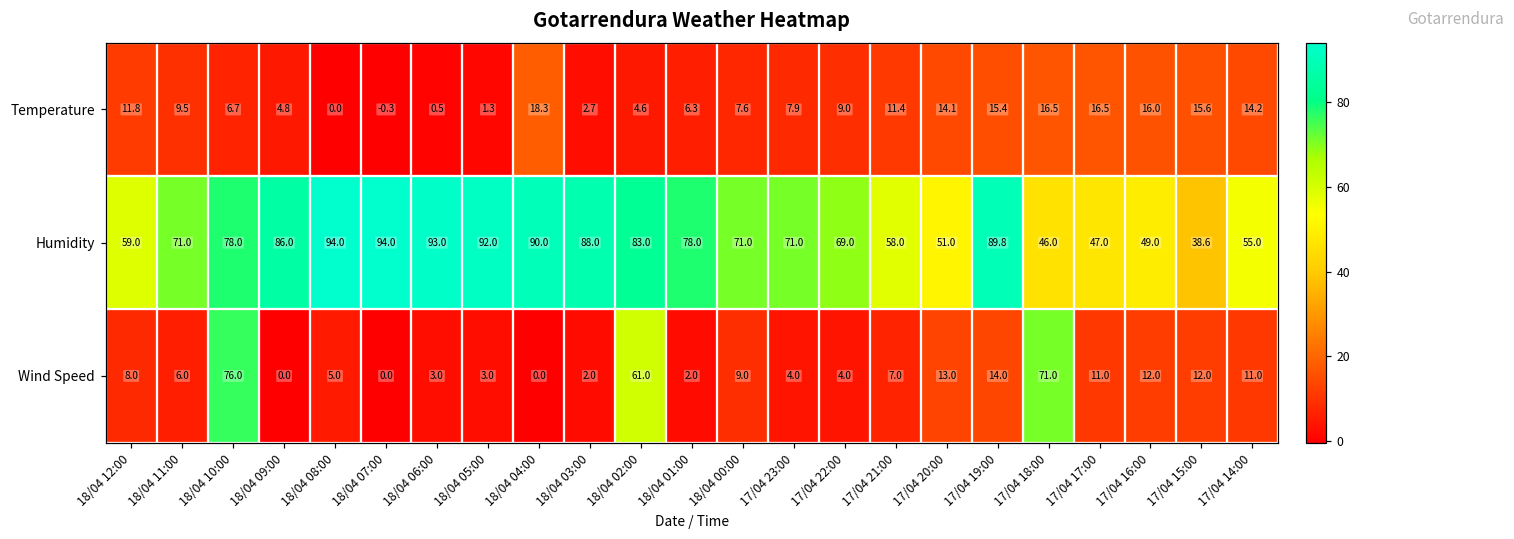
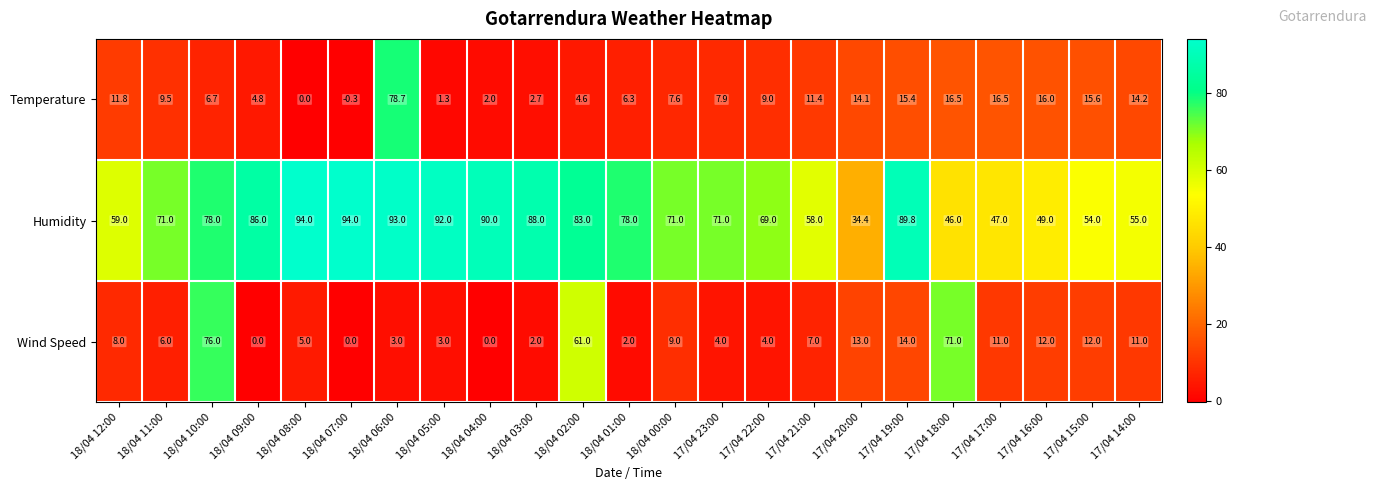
  {
    "Temperature": {
-     "18/04 06:00": 0.5,
-     "18/04 04:00": 18.3
+     "18/04 06:00": 78.7,
+     "18/04 04:00": 2.0
    },
    "Humidity": {
-     "17/04 20:00": 51.0,
-     "17/04 15:00": 38.6
+     "17/04 20:00": 34.4,
+     "17/04 15:00": 54.0
    }
  }
